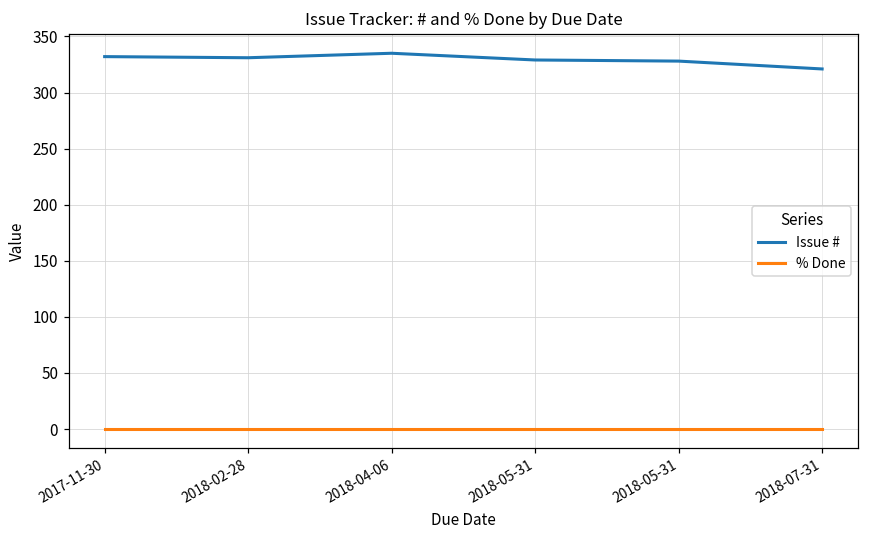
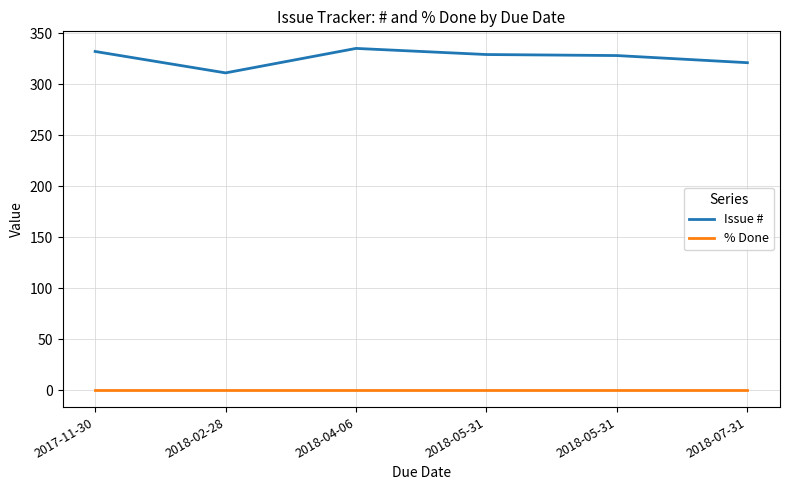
  {
    "Issue #": {
      "2017-11-30": 332,
-     "2018-02-28": 331,
+     "2018-02-28": 311,
      "2018-04-06": 335,
      "2018-07-31": 321
    },
    "% Done": {
      "2017-11-30": 0,
      "2018-02-28": 0,
      "2018-04-06": 0,
      "2018-07-31": 0
    }
  }
